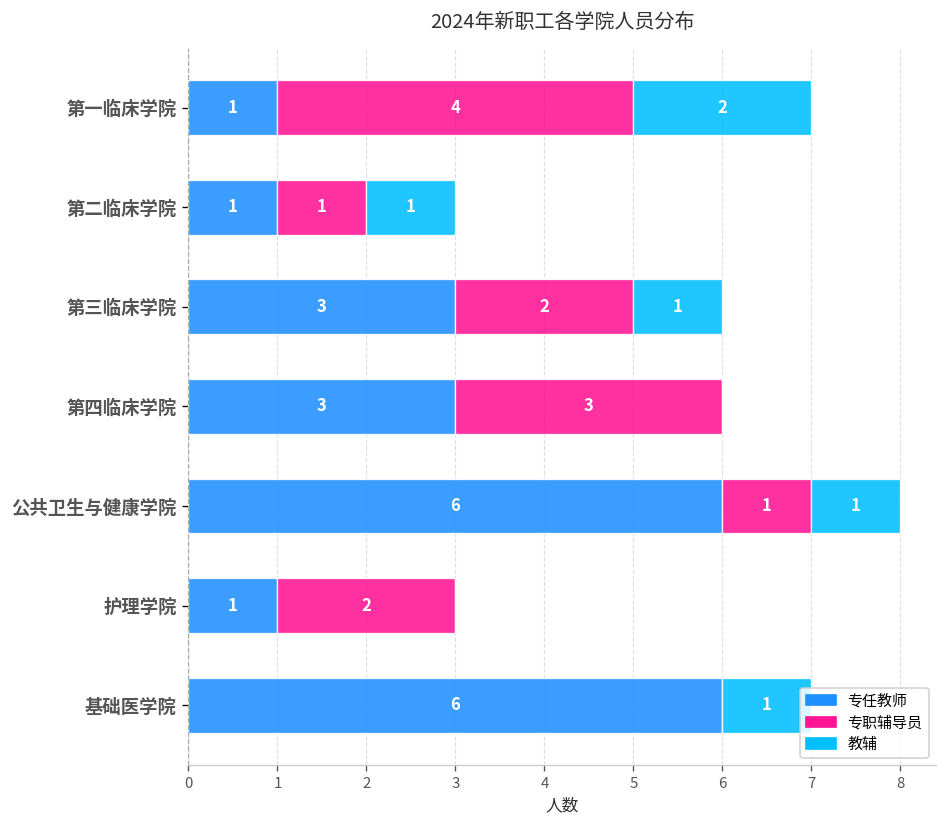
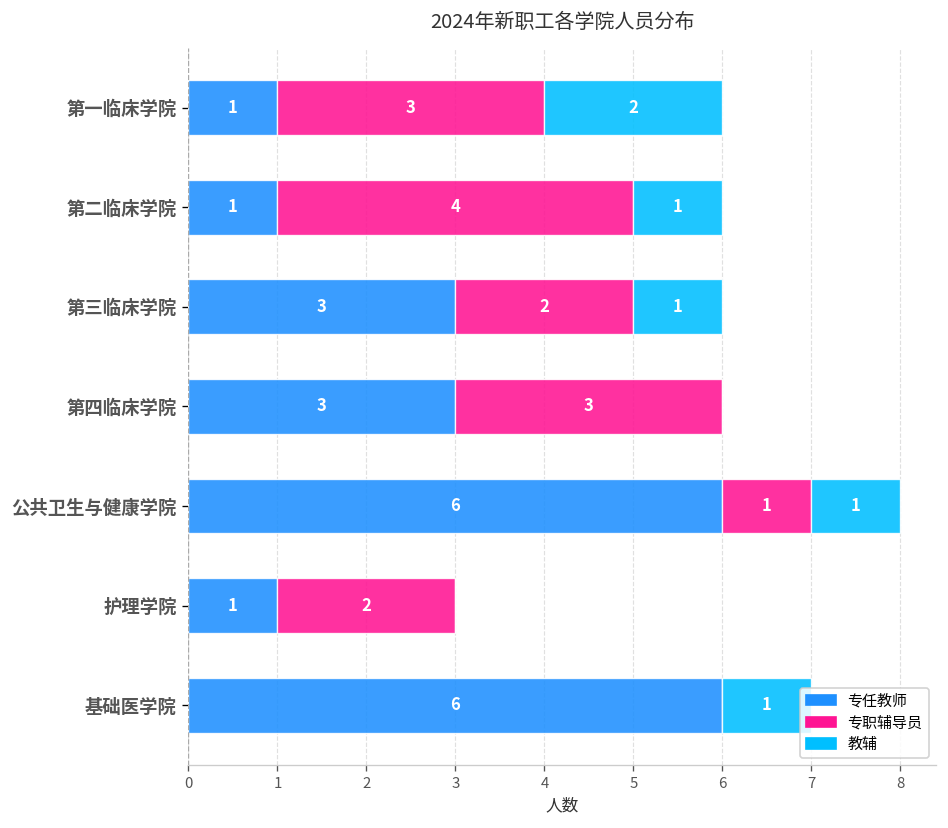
  {
    "专职辅导员": {
-     "第一临床学院": 4,
-     "第二临床学院": 1,
+     "第一临床学院": 3,
+     "第二临床学院": 4,
      "第三临床学院": 2,
      "第四临床学院": 3,
      "公共卫生与健康学院": 1,
      "护理学院": 2
    }
  }
